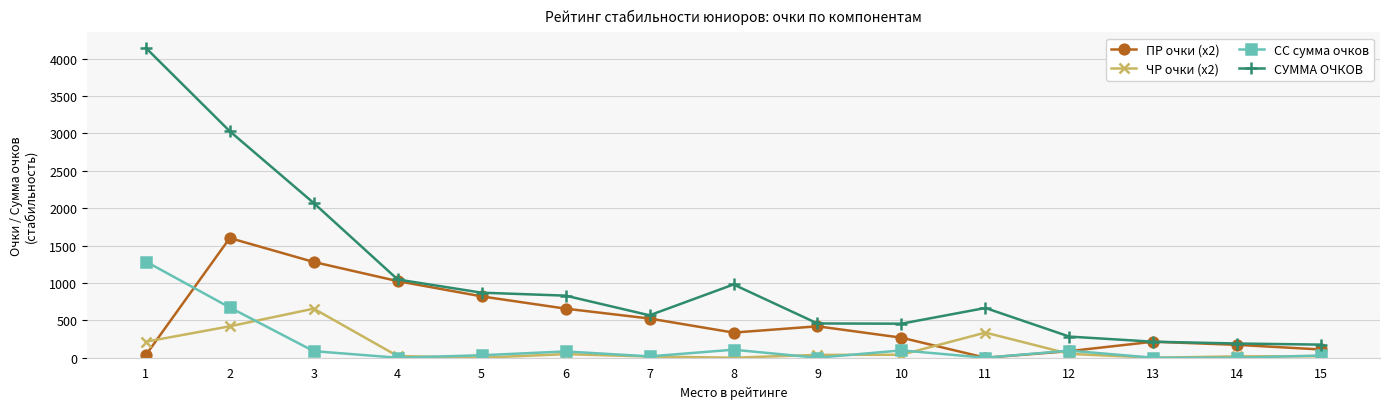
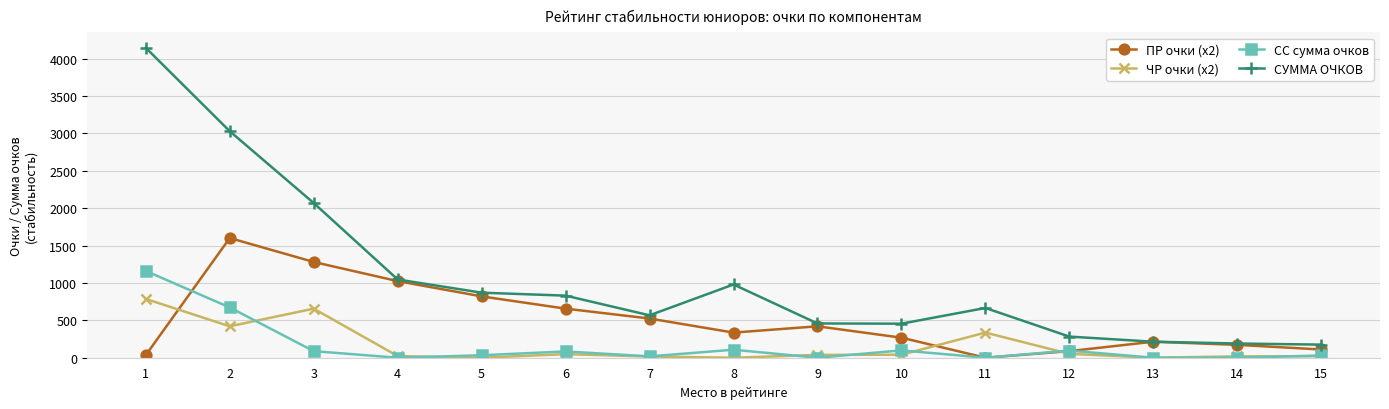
  {
    "ПР очки (x2)": {
      "1": 0,
      "2": 1600,
      "3": 1300,
      "5": 800,
      "6": 700,
      "7": 500,
      "8": 300,
      "9": 400,
      "10": 300,
      "15": 100
    },
    "ЧР очки (x2)": {
-     "1": 200,
+     "1": 800,
      "2": 400,
      "3": 700,
      "6": 0,
      "8": 0,
      "9": 0,
      "10": 0,
      "11": 300,
      "12": 100
    },
    "СС сумма очков": {
-     "1": 1300,
+     "1": 1200,
      "2": 700,
      "3": 100,
      "6": 100,
      "8": 100,
      "9": 0,
      "10": 100
    },
    "СУММА ОЧКОВ": {
      "1": 4100,
      "2": 3000,
      "3": 2100,
      "5": 900,
      "6": 800,
      "7": 600,
      "8": 1000,
      "9": 500,
      "10": 500,
      "11": 700,
      "12": 300,
      "15": 200
    }
  }
